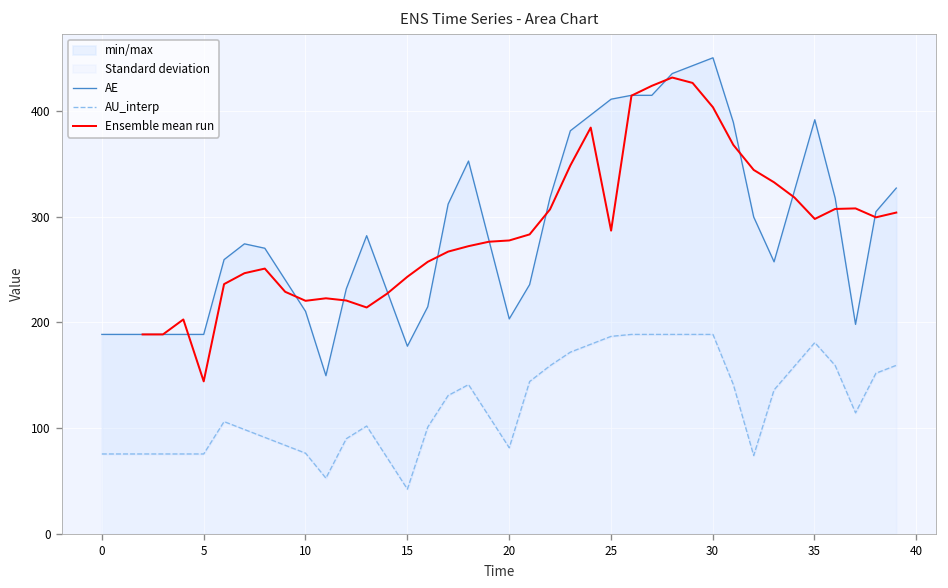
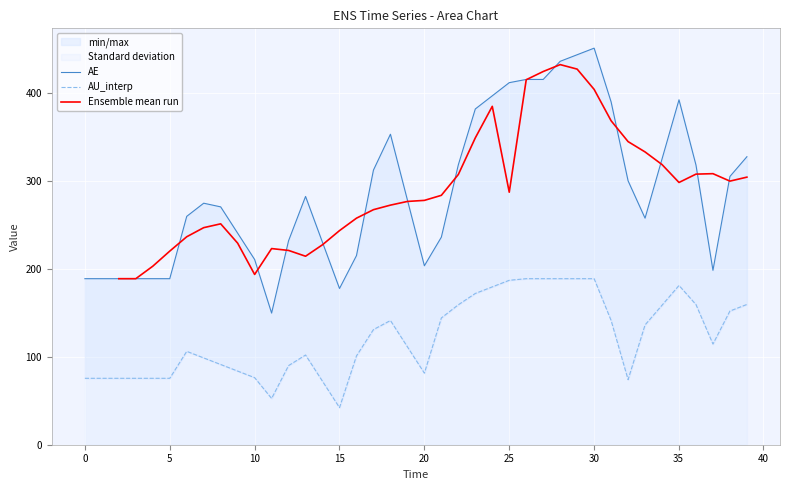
  {
    "Ensemble mean run": {
-     "5": 140,
-     "10": 220,
+     "5": 220,
+     "10": 190,
      "15": 240,
      "20": 280,
      "25": 290
    }
  }
